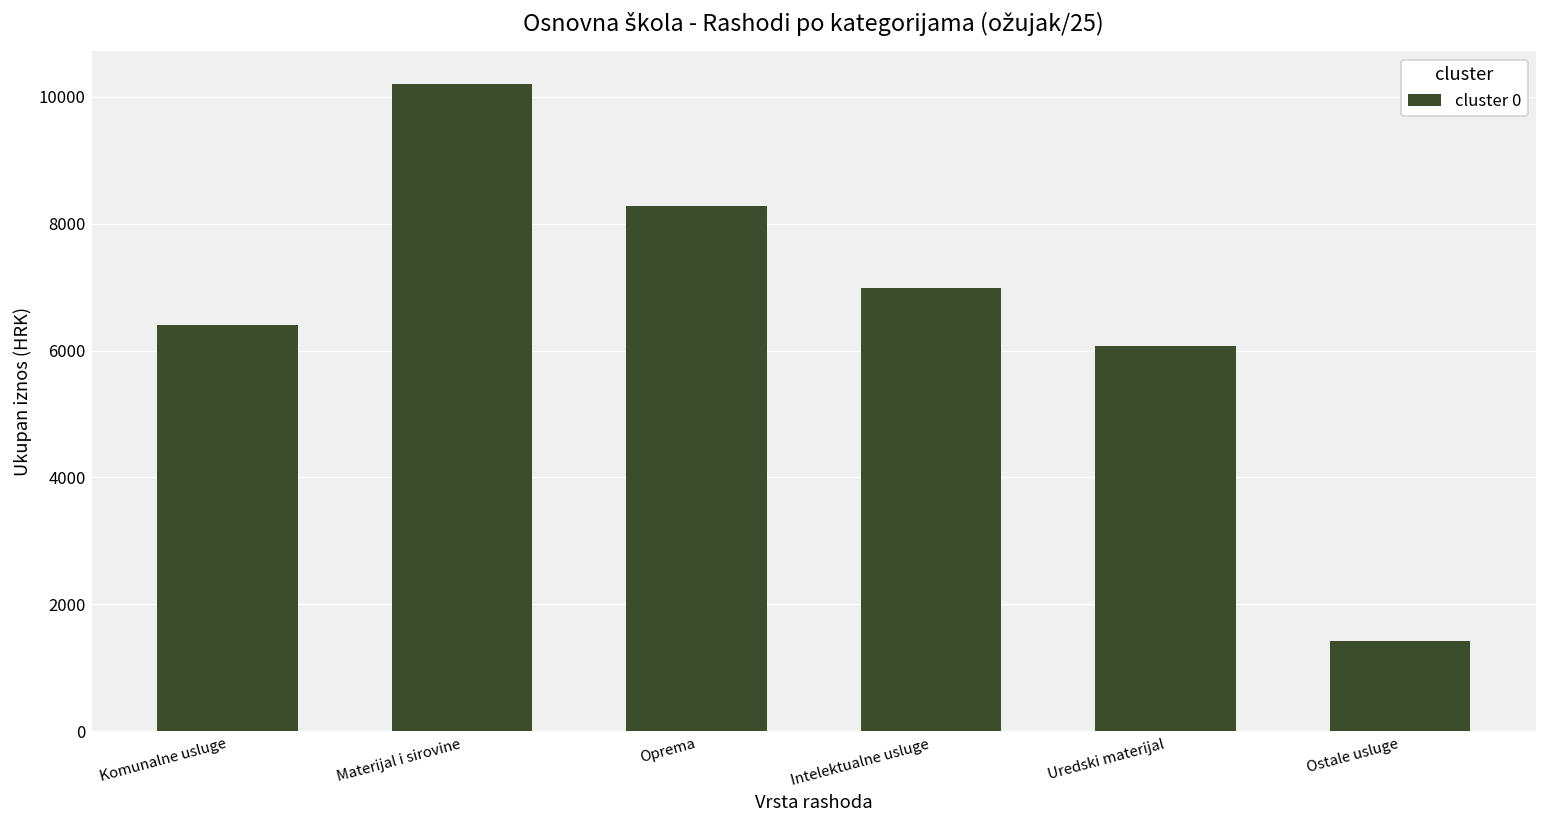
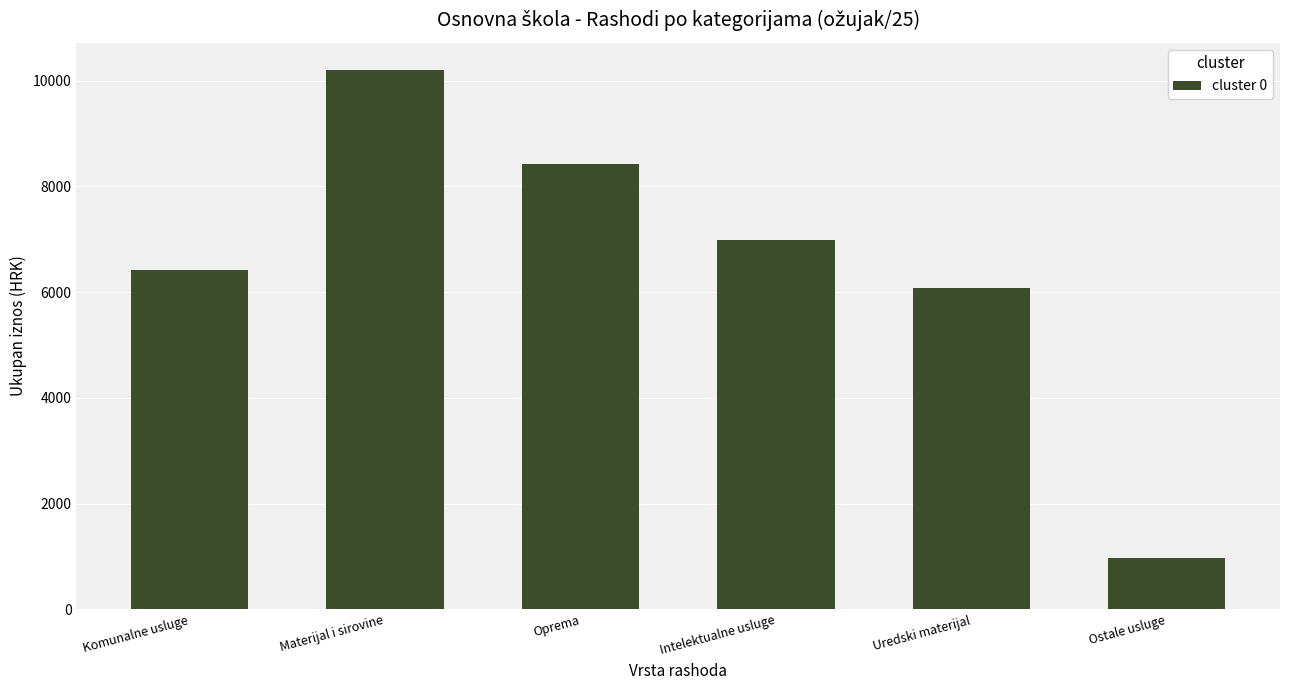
  {
    "Komunalne usluge": 6400,
    "Materijal i sirovine": 10200,
-   "Oprema": 8300,
+   "Oprema": 8400,
    "Intelektualne usluge": 7000,
    "Uredski materijal": 6100,
-   "Ostale usluge": 1400
+   "Ostale usluge": 1000
  }
